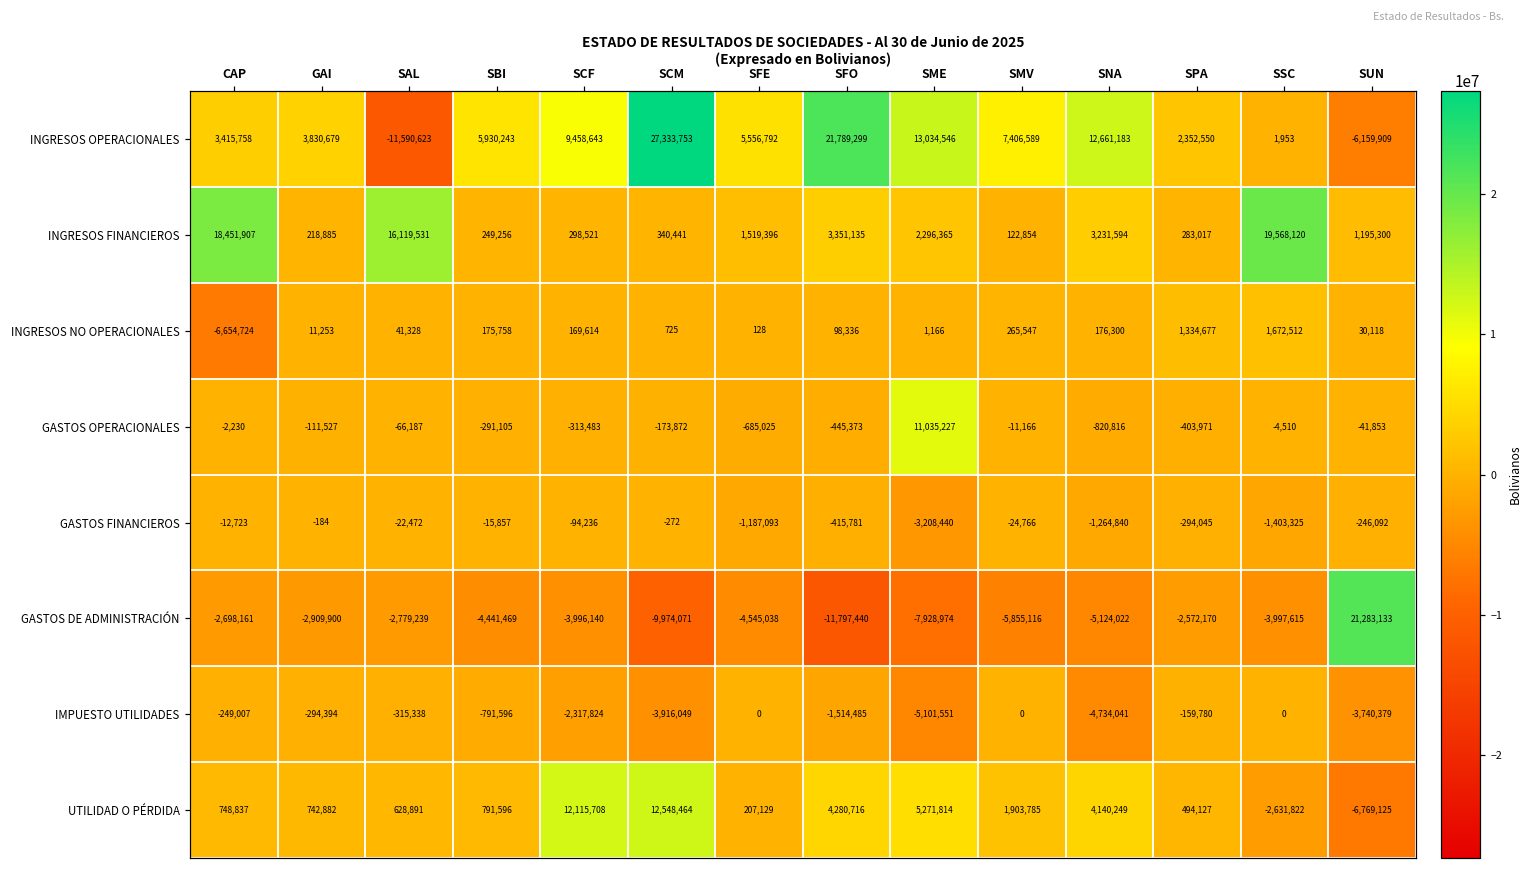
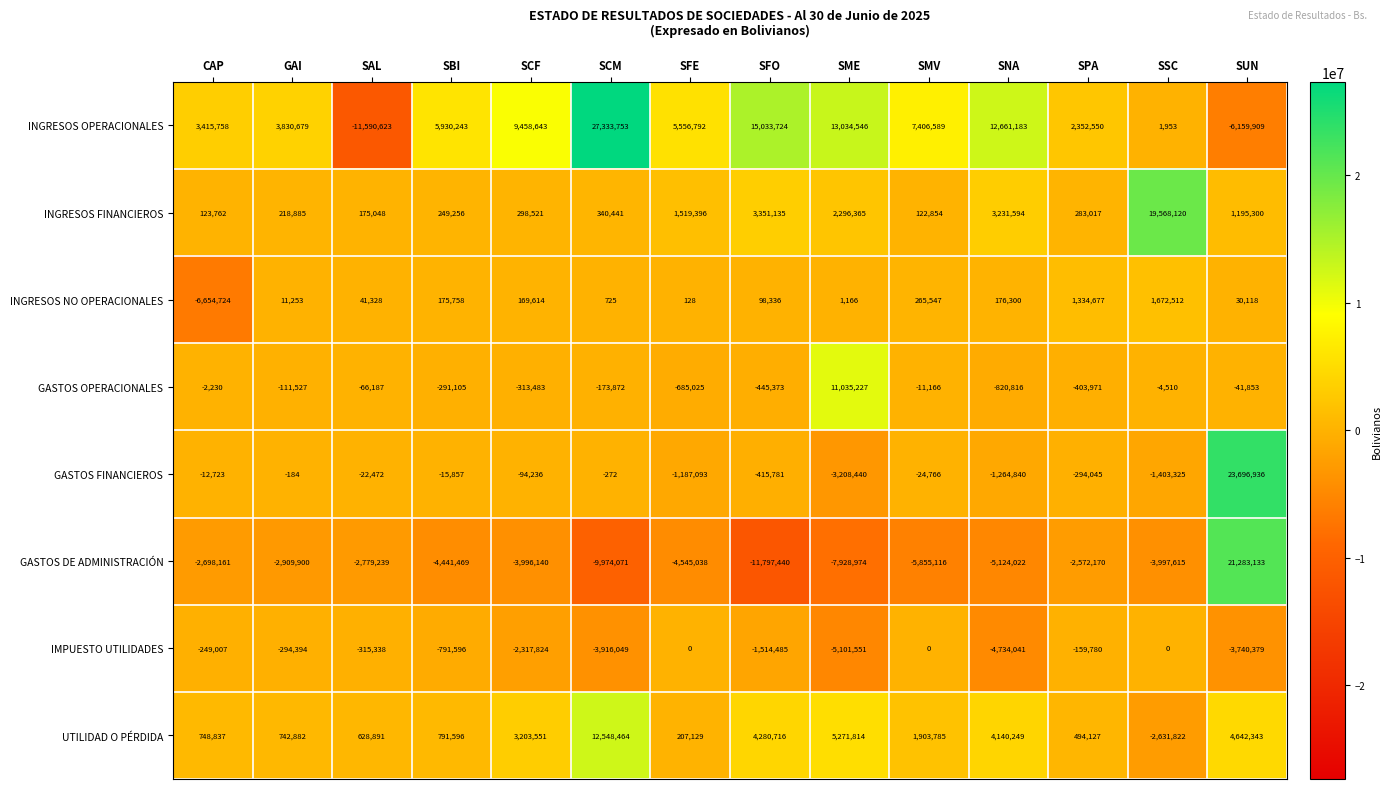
  {
    "INGRESOS OPERACIONALES": {
      "CAP": "3,415,758",
      "GAI": "3,830,679",
      "SAL": "-11,590,623",
      "SBI": "5,930,243",
      "SCF": "9,458,643",
      "SCM": "27,333,753",
      "SFE": "5,556,792",
-     "SFO": "21,789,299",
+     "SFO": "15,033,724",
      "SME": "13,034,546",
      "SMV": "7,406,589",
      "SNA": "12,661,183",
      "SPA": "2,352,550",
      "SSC": "1,953",
      "SUN": "-6,159,909"
    },
    "INGRESOS FINANCIEROS": {
-     "CAP": "18,451,907",
+     "CAP": "123,762",
      "GAI": "218,885",
-     "SAL": "16,119,531",
+     "SAL": "175,048",
      "SBI": "249,256",
      "SCF": "298,521",
      "SCM": "340,441",
      "SFE": "1,519,396",
      "SFO": "3,351,135",
      "SME": "2,296,365",
      "SMV": "122,854",
      "SNA": "3,231,594",
      "SPA": "283,017",
      "SSC": "19,568,120",
      "SUN": "1,195,300"
    },
    "INGRESOS NO OPERACIONALES": {
      "CAP": "-6,654,724",
      "GAI": "11,253",
      "SAL": "41,328",
      "SBI": "175,758",
      "SCF": "169,614",
      "SCM": "725",
      "SFE": "128",
      "SFO": "98,336",
      "SME": "1,166",
      "SMV": "265,547",
      "SNA": "176,300",
      "SPA": "1,334,677",
      "SSC": "1,672,512",
      "SUN": "30,118"
    },
    "GASTOS OPERACIONALES": {
      "CAP": "-2,230",
      "GAI": "-111,527",
      "SAL": "-66,187",
      "SBI": "-291,105",
      "SCF": "-313,483",
      "SCM": "-173,872",
      "SFE": "-685,025",
      "SFO": "-445,373",
      "SME": "11,035,227",
      "SMV": "-11,166",
      "SNA": "-820,816",
      "SPA": "-403,971",
      "SSC": "-4,510",
      "SUN": "-41,853"
    },
    "GASTOS FINANCIEROS": {
      "CAP": "-12,723",
      "GAI": "-184",
      "SAL": "-22,472",
      "SBI": "-15,857",
      "SCF": "-94,236",
      "SCM": "-272",
      "SFE": "-1,187,093",
      "SFO": "-415,781",
      "SME": "-3,208,440",
      "SMV": "-24,766",
      "SNA": "-1,264,840",
      "SPA": "-294,045",
      "SSC": "-1,403,325",
-     "SUN": "-246,092"
+     "SUN": "23,696,936"
    },
    "GASTOS DE ADMINISTRACIÓN": {
      "CAP": "-2,698,161",
      "GAI": "-2,909,900",
      "SAL": "-2,779,239",
      "SBI": "-4,441,469",
      "SCF": "-3,996,140",
      "SCM": "-9,974,071",
      "SFE": "-4,545,038",
      "SFO": "-11,797,440",
      "SME": "-7,928,974",
      "SMV": "-5,855,116",
      "SNA": "-5,124,022",
      "SPA": "-2,572,170",
      "SSC": "-3,997,615",
      "SUN": "21,283,133"
    },
    "IMPUESTO UTILIDADES": {
      "CAP": "-249,007",
      "GAI": "-294,394",
      "SAL": "-315,338",
      "SBI": "-791,596",
      "SCF": "-2,317,824",
      "SCM": "-3,916,049",
      "SFE": "0",
      "SFO": "-1,514,485",
      "SME": "-5,101,551",
      "SMV": "0",
      "SNA": "-4,734,041",
      "SPA": "-159,780",
      "SSC": "0",
      "SUN": "-3,740,379"
    },
    "UTILIDAD O PÉRDIDA": {
      "CAP": "748,837",
      "GAI": "742,882",
      "SAL": "628,891",
      "SBI": "791,596",
-     "SCF": "12,115,708",
+     "SCF": "3,203,551",
      "SCM": "12,548,464",
      "SFE": "207,129",
      "SFO": "4,280,716",
      "SME": "5,271,814",
      "SMV": "1,903,785",
      "SNA": "4,140,249",
      "SPA": "494,127",
      "SSC": "-2,631,822",
-     "SUN": "-6,769,125"
+     "SUN": "4,642,343"
    }
  }
